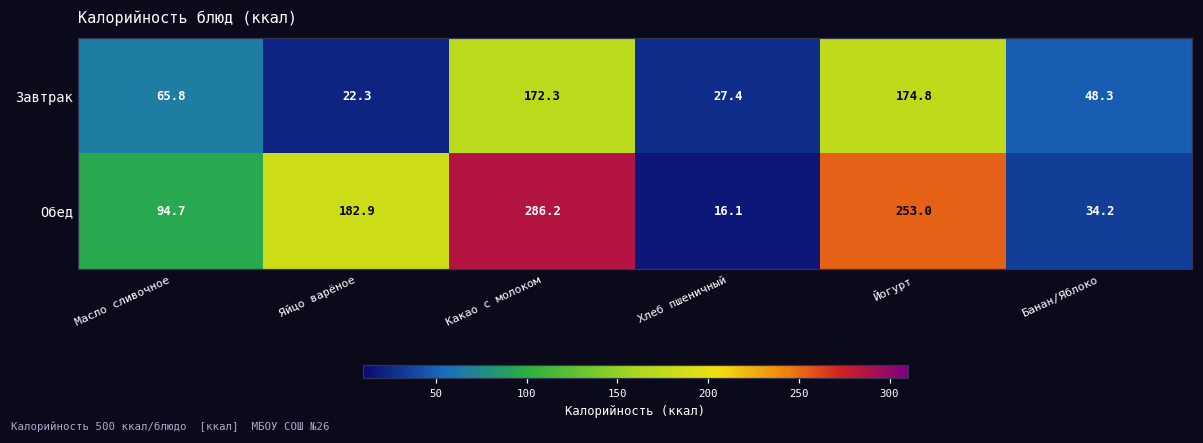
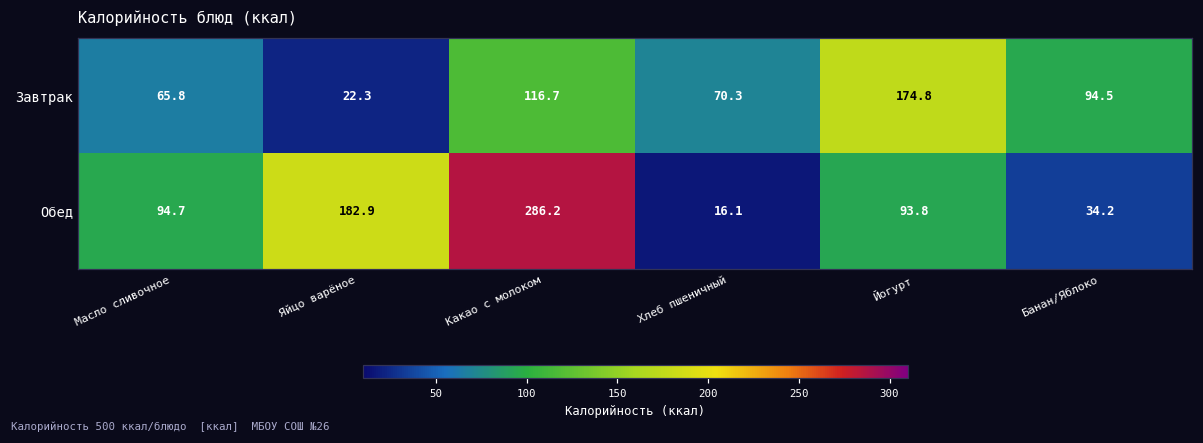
  {
    "Завтрак": {
      "Масло сливочное": 65.8,
      "Яйцо варёное": 22.3,
-     "Какао с молоком": 172.3,
-     "Хлеб пшеничный": 27.4,
+     "Какао с молоком": 116.7,
+     "Хлеб пшеничный": 70.3,
      "Йогурт": 174.8,
-     "Банан/Яблоко": 48.3
+     "Банан/Яблоко": 94.5
    },
    "Обед": {
      "Масло сливочное": 94.7,
      "Яйцо варёное": 182.9,
      "Какао с молоком": 286.2,
      "Хлеб пшеничный": 16.1,
-     "Йогурт": 253.0,
+     "Йогурт": 93.8,
      "Банан/Яблоко": 34.2
    }
  }
